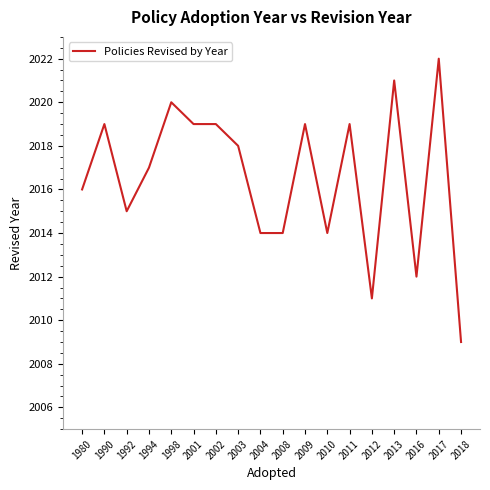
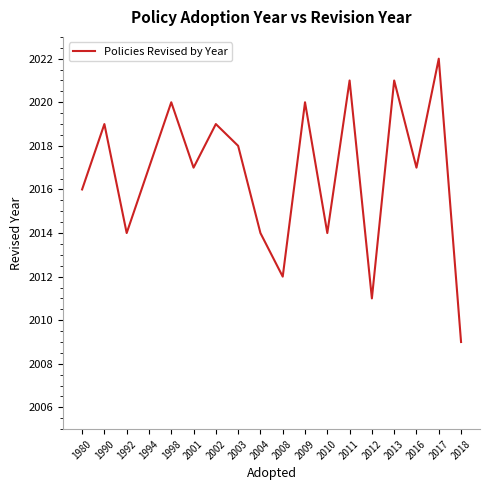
  {
    "1980": 2016,
    "1990": 2019,
-   "1992": 2015,
+   "1992": 2014,
    "1994": 2017,
    "1998": 2020,
-   "2001": 2019,
+   "2001": 2017,
    "2002": 2019,
    "2003": 2018,
    "2004": 2014,
-   "2008": 2014,
-   "2009": 2019,
+   "2008": 2012,
+   "2009": 2020,
    "2010": 2014,
-   "2011": 2019,
+   "2011": 2021,
    "2012": 2011,
    "2013": 2021,
-   "2016": 2012,
+   "2016": 2017,
    "2017": 2022,
    "2018": 2009
  }
